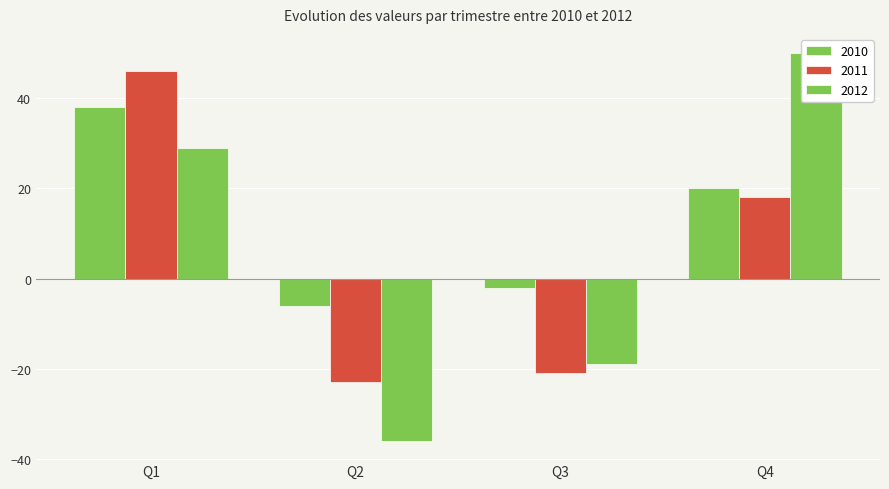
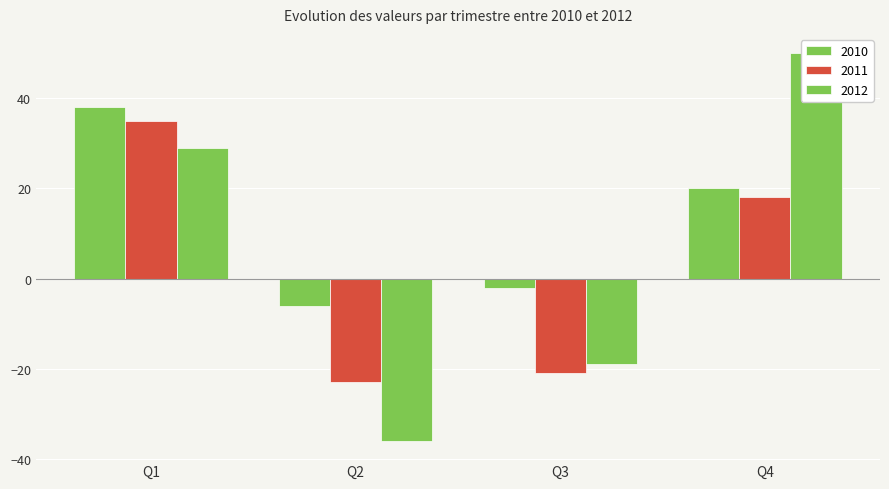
  {
    "2011": {
-     "Q1": 46,
+     "Q1": 35,
      "Q2": -23,
      "Q3": -21,
      "Q4": 18
    }
  }
